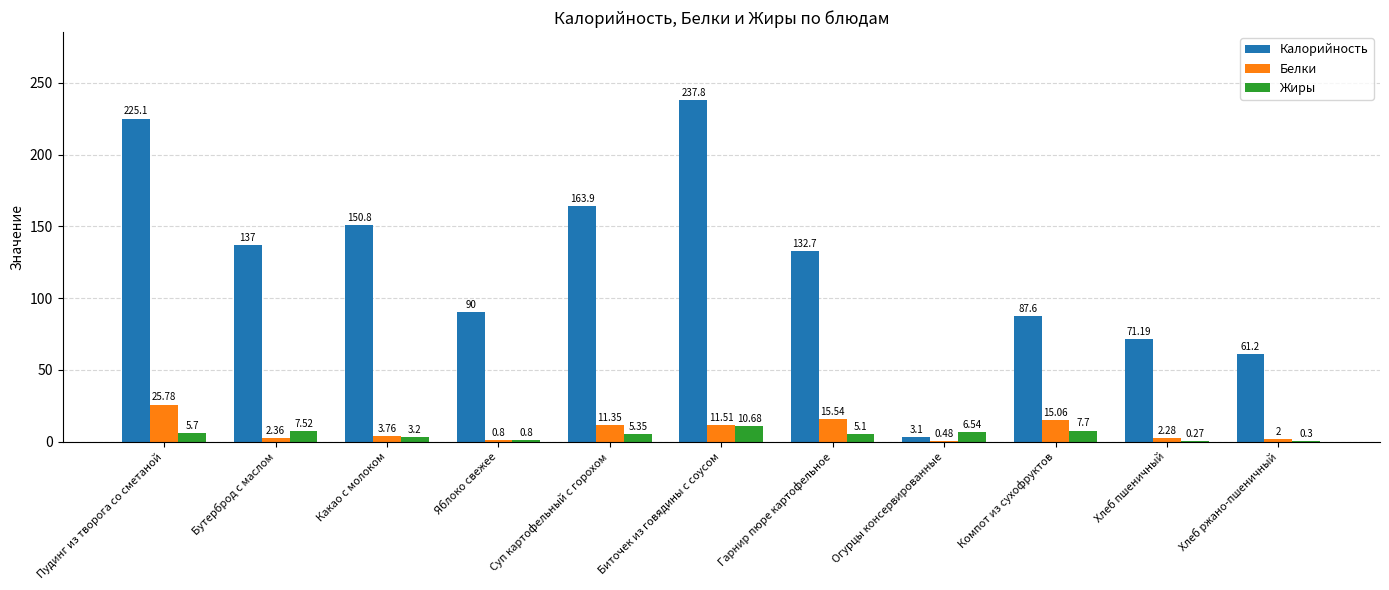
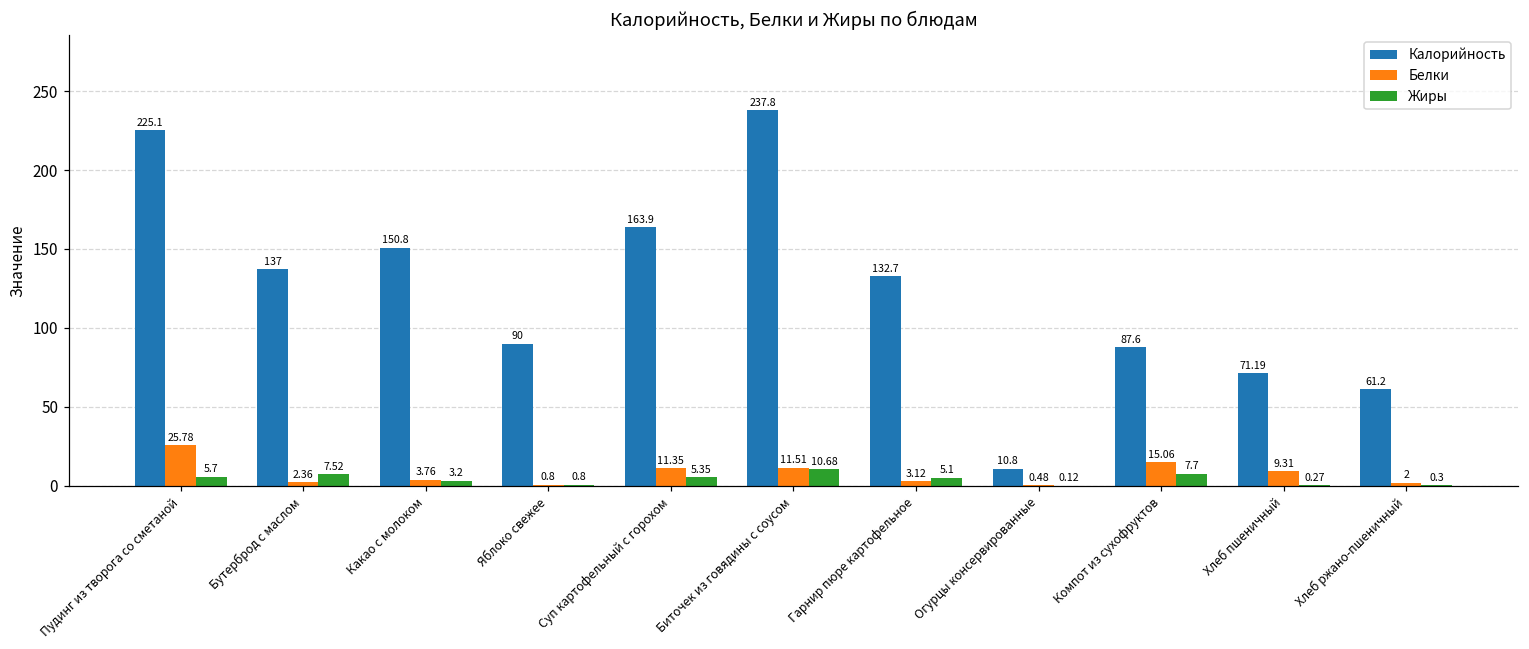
  {
    "Калорийность": {
      "Пудинг из творога со сметаной": 225.1,
      "Бутерброд с маслом": 137,
      "Какао с молоком": 150.8,
      "Яблоко свежее": 90,
      "Суп картофельный с горохом": 163.9,
      "Биточек из говядины с соусом": 237.8,
      "Гарнир пюре картофельное": 132.7,
-     "Огурцы консервированные": 3.1,
+     "Огурцы консервированные": 10.8,
      "Компот из сухофруктов": 87.6,
      "Хлеб пшеничный": 71.19,
      "Хлеб ржано-пшеничный": 61.2
    },
    "Белки": {
      "Пудинг из творога со сметаной": 25.78,
      "Бутерброд с маслом": 2.36,
      "Какао с молоком": 3.76,
      "Яблоко свежее": 0.8,
      "Суп картофельный с горохом": 11.35,
      "Биточек из говядины с соусом": 11.51,
-     "Гарнир пюре картофельное": 15.54,
+     "Гарнир пюре картофельное": 3.12,
      "Огурцы консервированные": 0.48,
      "Компот из сухофруктов": 15.06,
-     "Хлеб пшеничный": 2.28,
+     "Хлеб пшеничный": 9.31,
      "Хлеб ржано-пшеничный": 2
    },
    "Жиры": {
      "Пудинг из творога со сметаной": 5.7,
      "Бутерброд с маслом": 7.52,
      "Какао с молоком": 3.2,
      "Яблоко свежее": 0.8,
      "Суп картофельный с горохом": 5.35,
      "Биточек из говядины с соусом": 10.68,
      "Гарнир пюре картофельное": 5.1,
-     "Огурцы консервированные": 6.54,
+     "Огурцы консервированные": 0.12,
      "Компот из сухофруктов": 7.7,
      "Хлеб пшеничный": 0.27,
      "Хлеб ржано-пшеничный": 0.3
    }
  }
